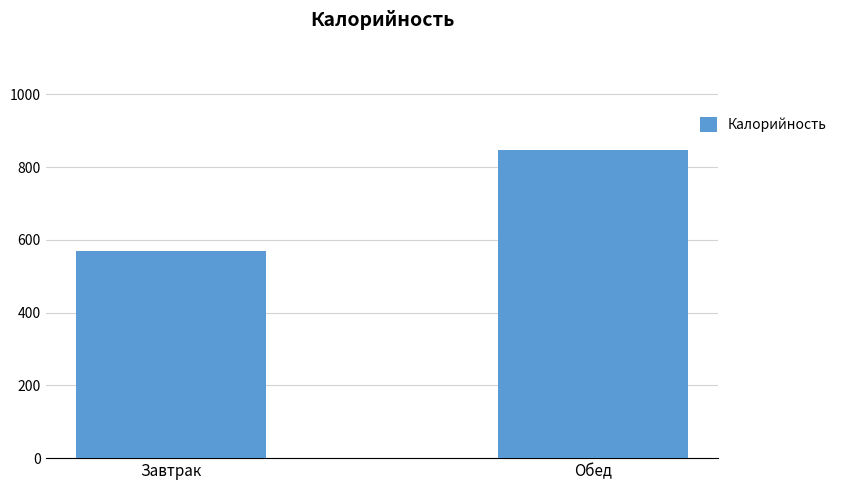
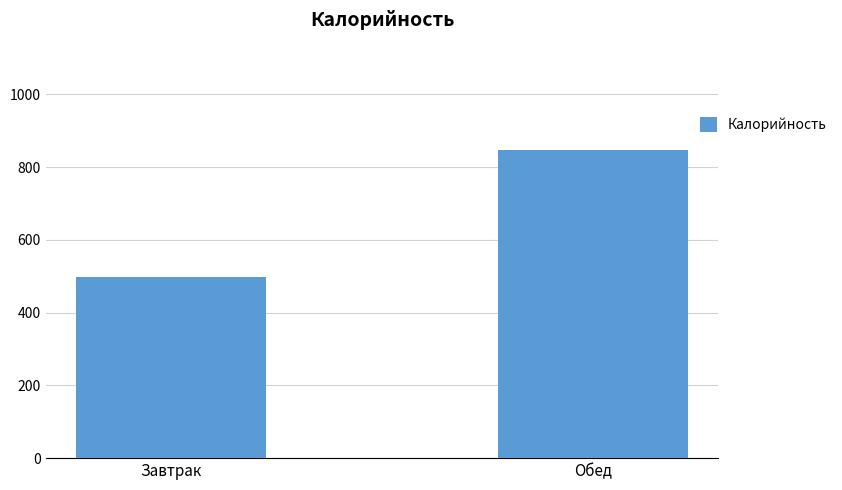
  {
-   "Завтрак": 570,
+   "Завтрак": 500,
    "Обед": 850
  }
